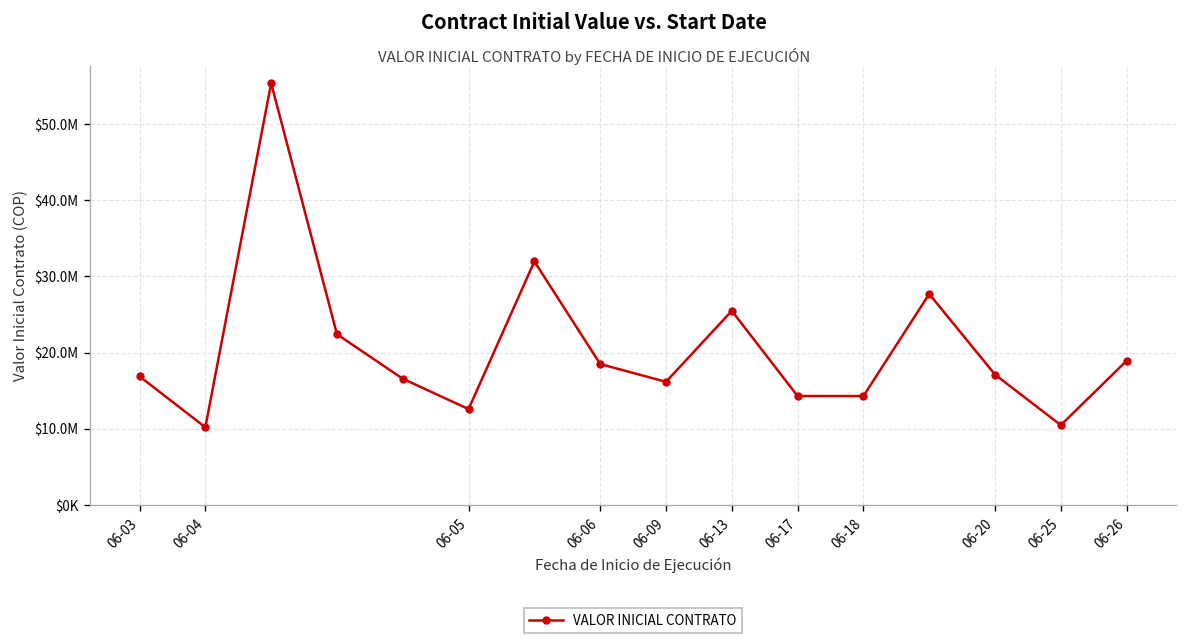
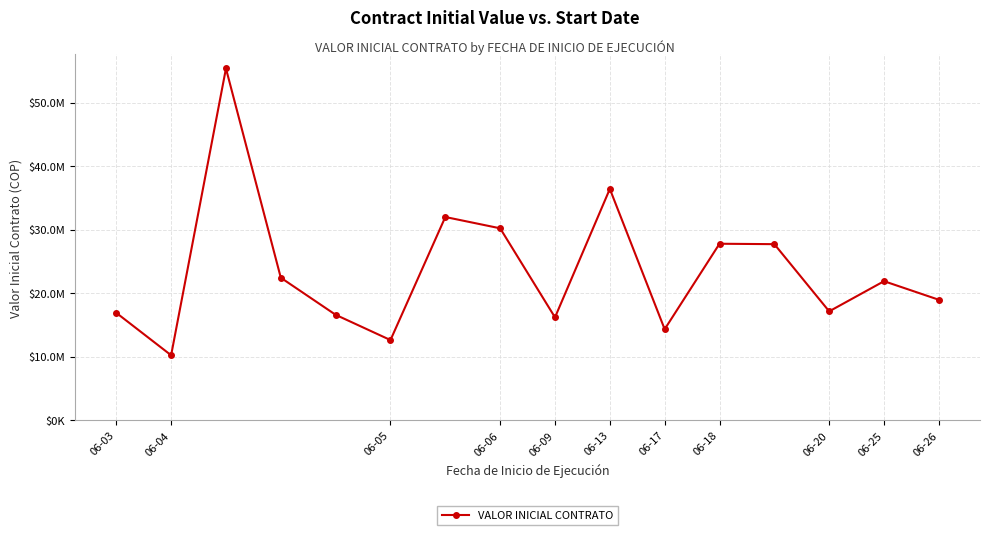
  {
    "06-03": "$17000000",
    "06-04": "$10000000",
    "06-05": "$13000000",
-   "06-06": "$19000000",
+   "06-06": "$30000000",
    "06-09": "$16000000",
-   "06-13": "$25000000",
+   "06-13": "$36000000",
    "06-17": "$14000000",
-   "06-18": "$14000000",
+   "06-18": "$28000000",
    "06-20": "$17000000",
-   "06-25": "$10000000",
+   "06-25": "$22000000",
    "06-26": "$19000000"
  }
